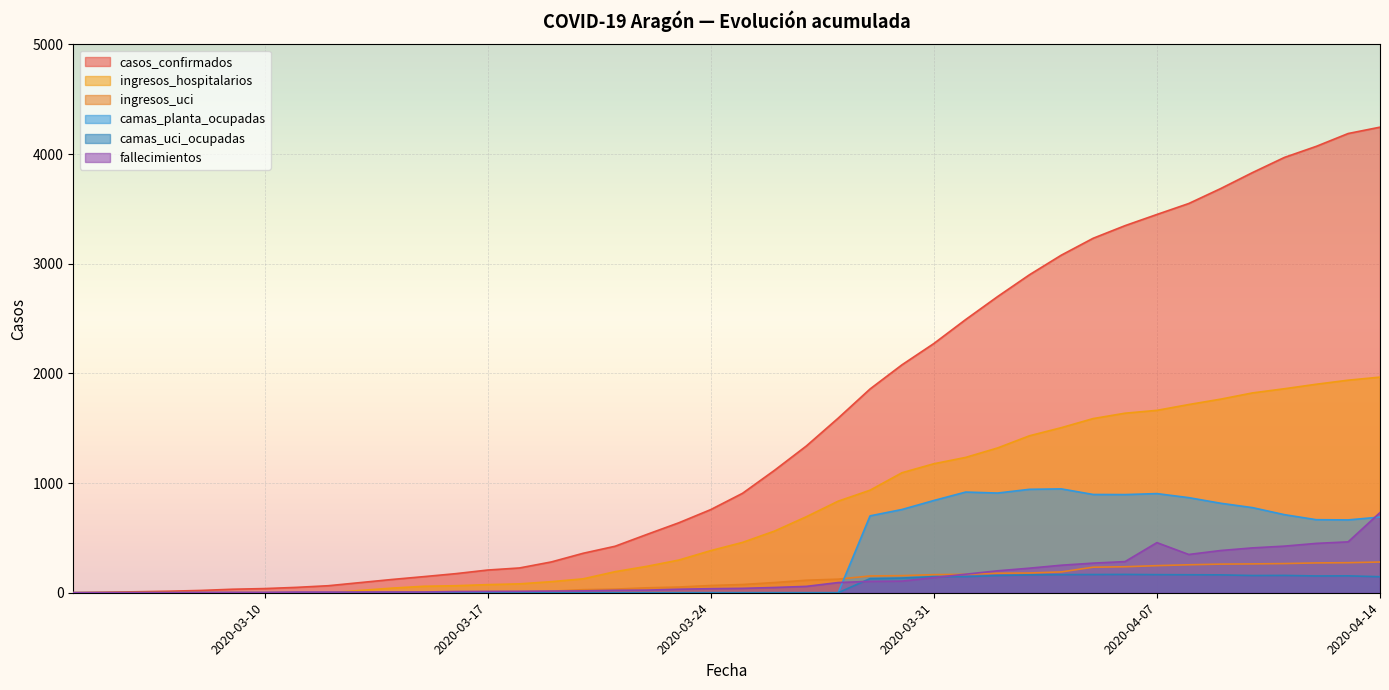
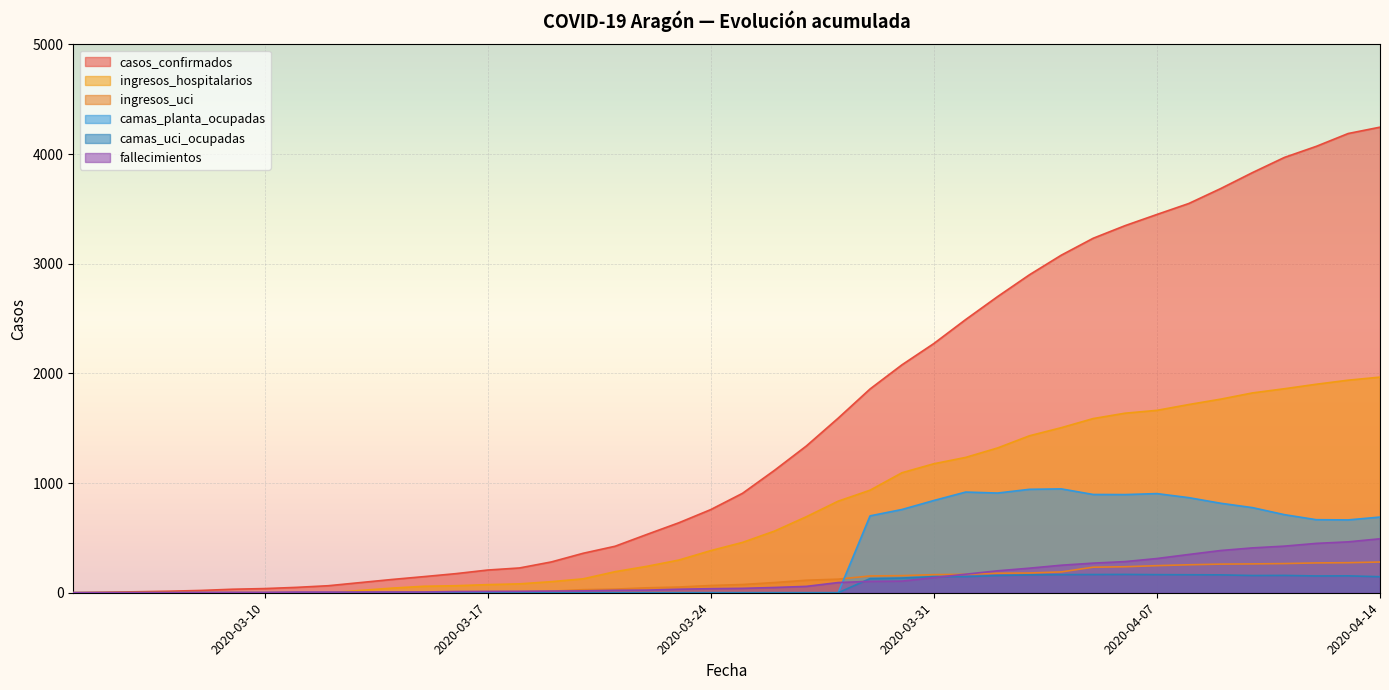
  {
    "fallecimientos": {
      "2020-03-24": 40,
-     "2020-04-07": 460,
-     "2020-04-14": 730
+     "2020-04-07": 310,
+     "2020-04-14": 490
    }
  }
